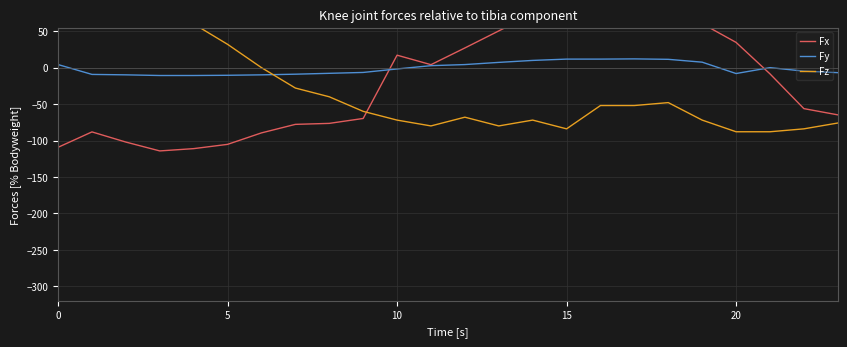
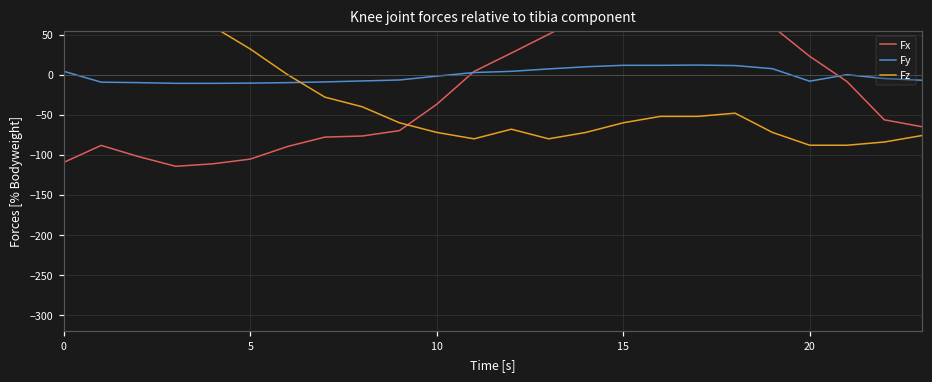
  {
    "Fx": {
      "0": -110,
      "5": -110,
-     "10": 20,
-     "20": 30
+     "10": -40,
+     "20": 20
    },
    "Fy": {
      "0": 0,
      "5": -10,
      "10": 0,
      "15": 10,
      "20": -10
    },
    "Fz": {
      "5": 30,
      "10": -70,
-     "15": -80,
+     "15": -60,
      "20": -90
    }
  }
